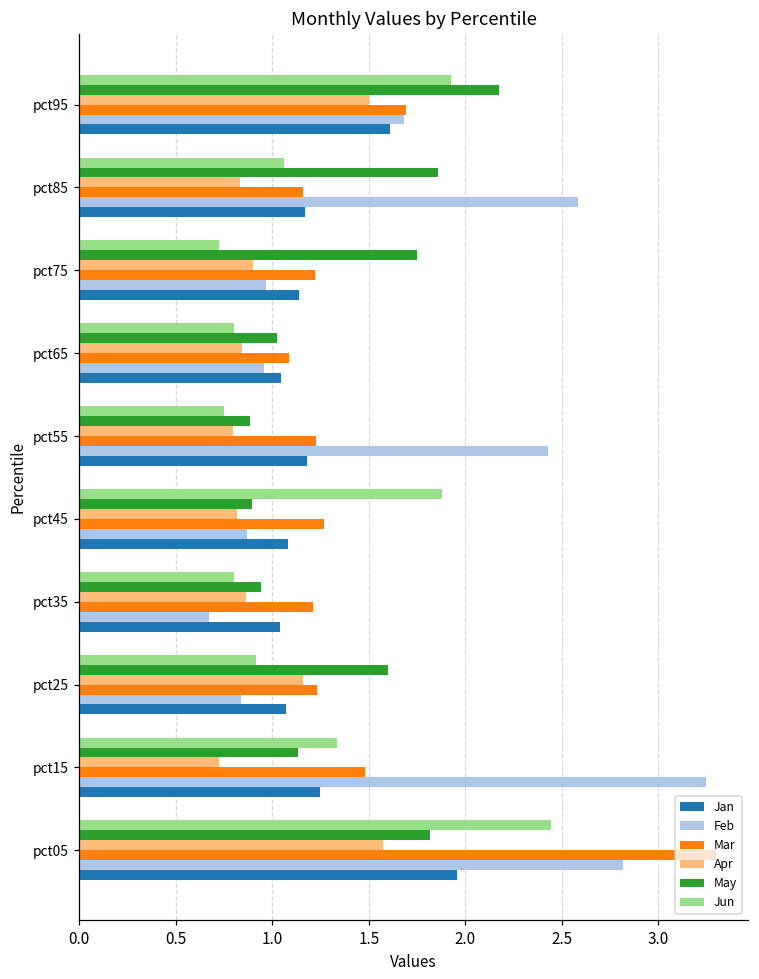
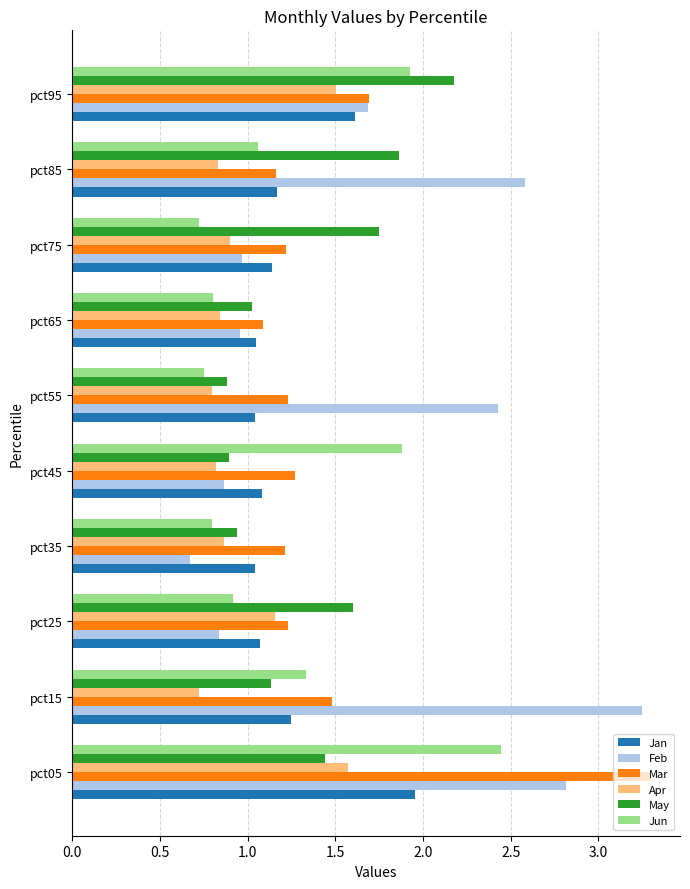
  {
    "Jan": {
      "pct95": 1.61,
      "pct85": 1.17,
      "pct75": 1.14,
      "pct65": 1.05,
-     "pct55": 1.18,
+     "pct55": 1.04,
      "pct45": 1.08,
      "pct35": 1.04,
      "pct25": 1.07,
      "pct15": 1.25,
      "pct05": 1.95
    },
    "Feb": {
      "pct95": 1.68,
      "pct85": 2.58,
      "pct75": 0.97,
      "pct65": 0.95,
      "pct55": 2.43,
      "pct45": 0.87,
      "pct35": 0.67,
      "pct25": 0.84,
      "pct15": 3.25,
      "pct05": 2.82
    },
    "Mar": {
      "pct95": 1.69,
      "pct85": 1.16,
      "pct75": 1.22,
      "pct65": 1.09,
      "pct55": 1.23,
      "pct45": 1.27,
      "pct35": 1.21,
      "pct25": 1.23,
      "pct15": 1.48
    },
    "Apr": {
      "pct95": 1.50,
      "pct85": 0.83,
      "pct75": 0.90,
      "pct65": 0.84,
      "pct55": 0.79,
      "pct45": 0.82,
      "pct35": 0.86,
      "pct25": 1.16,
      "pct15": 0.72,
      "pct05": 1.57
    },
    "May": {
      "pct95": 2.17,
      "pct85": 1.86,
      "pct75": 1.75,
      "pct65": 1.02,
      "pct55": 0.88,
      "pct45": 0.90,
      "pct35": 0.94,
      "pct25": 1.60,
      "pct15": 1.13,
-     "pct05": 1.82
+     "pct05": 1.44
    },
    "Jun": {
      "pct95": 1.93,
      "pct85": 1.06,
      "pct75": 0.72,
      "pct65": 0.80,
      "pct55": 0.75,
      "pct45": 1.88,
      "pct35": 0.80,
      "pct25": 0.92,
      "pct15": 1.33,
      "pct05": 2.44
    }
  }
